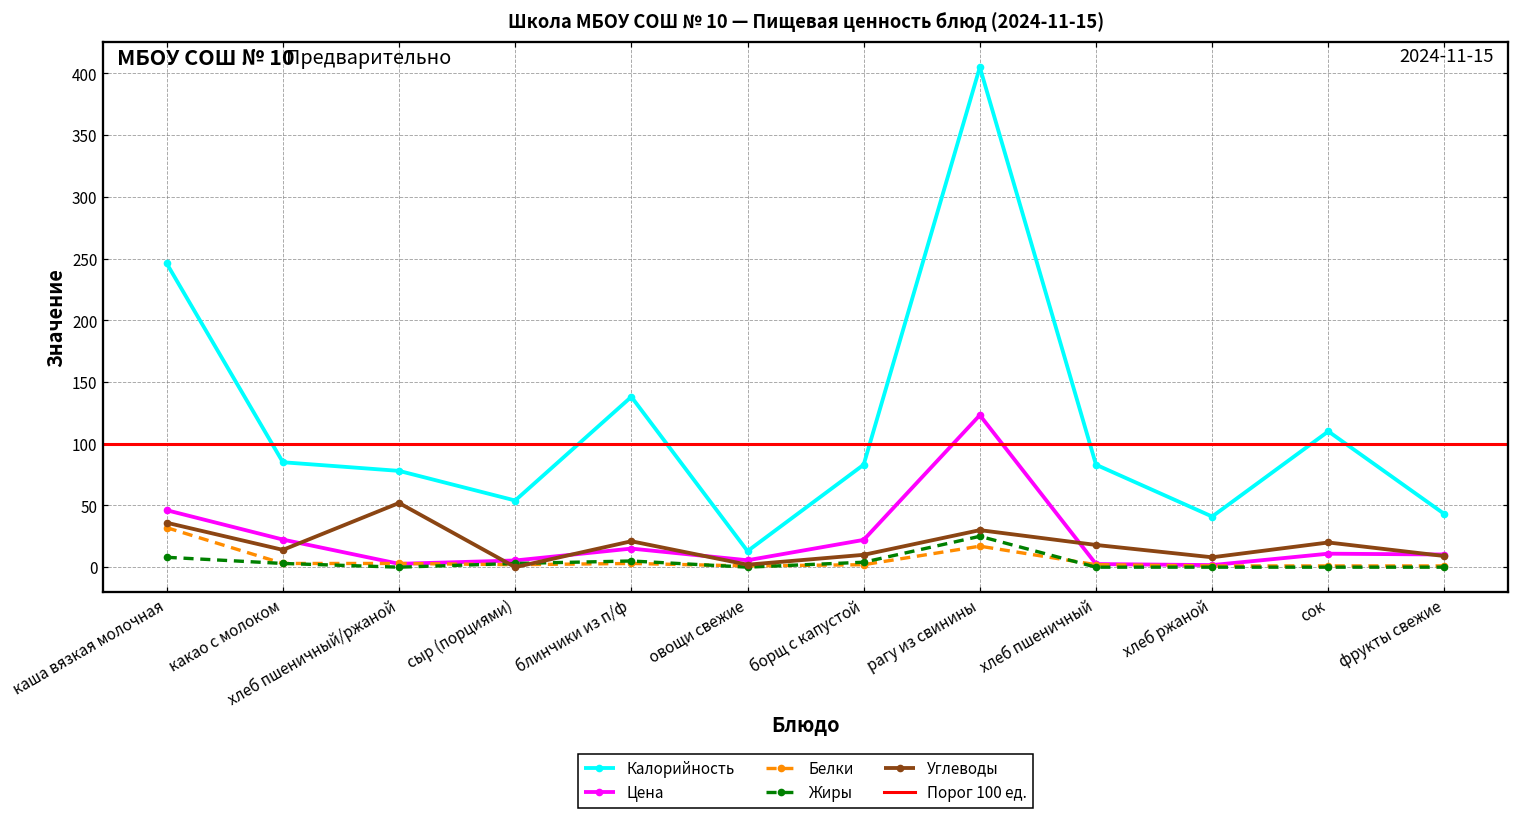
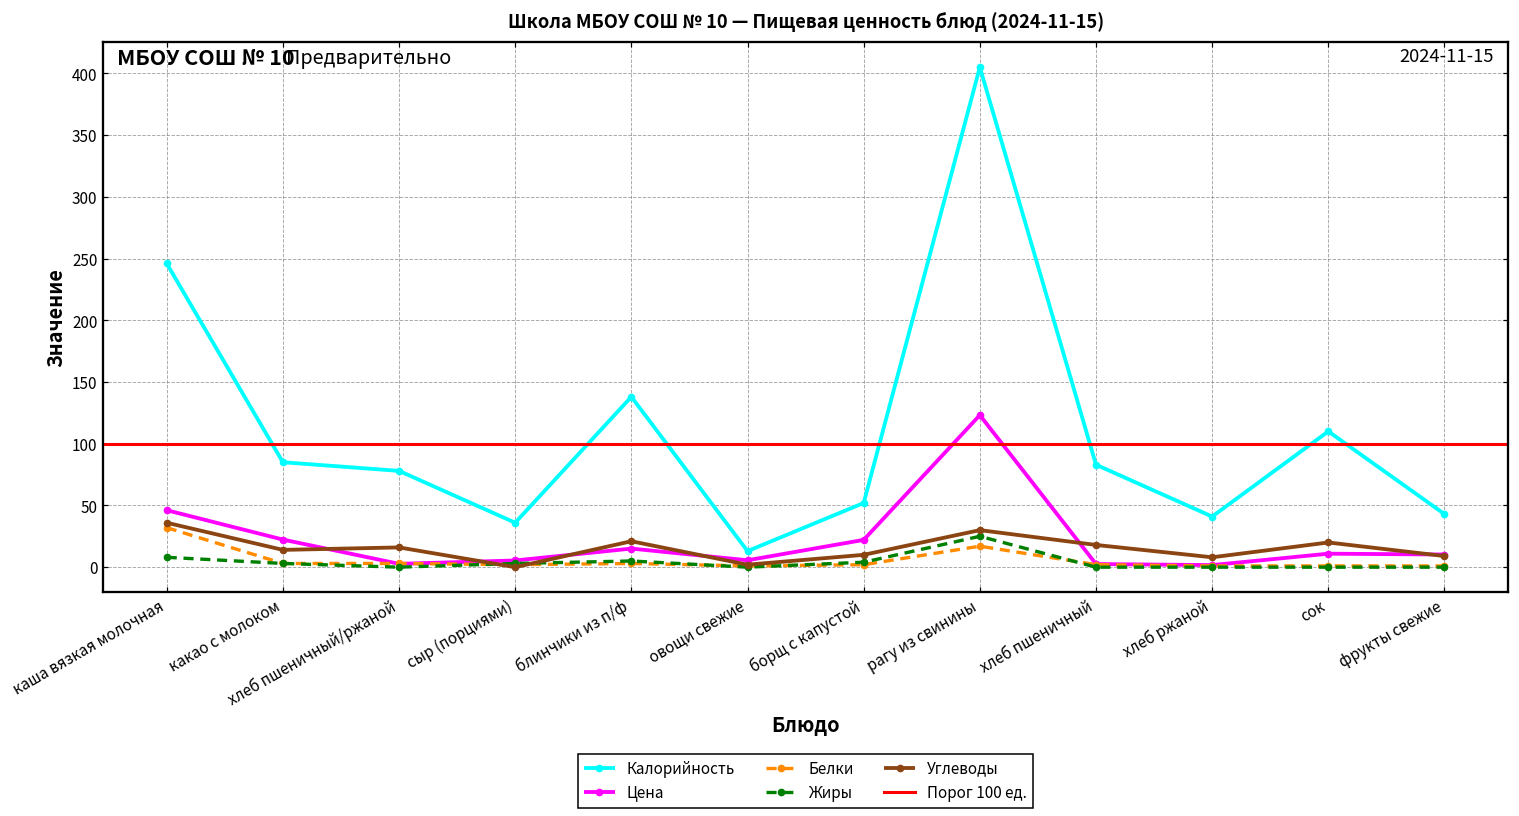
  {
    "Калорийность": {
      "каша вязкая молочная": 246,
      "какао с молоком": 85,
      "хлеб пшеничный/ржаной": 78,
-     "сыр (порциями)": 54,
+     "сыр (порциями)": 36,
      "блинчики из п/ф": 138,
      "овощи свежие": 13,
-     "борщ с капустой": 83,
+     "борщ с капустой": 52,
      "рагу из свинины": 405,
      "хлеб пшеничный": 83,
      "хлеб ржаной": 41,
      "сок": 110,
      "фрукты свежие": 43
    },
    "Цена": {
      "каша вязкая молочная": 46,
      "какао с молоком": 22,
      "сыр (порциями)": 5,
      "блинчики из п/ф": 15,
      "овощи свежие": 6,
      "борщ с капустой": 22,
      "рагу из свинины": 123,
      "сок": 11
    },
    "Белки": {
      "каша вязкая молочная": 32,
      "рагу из свинины": 17
    },
    "Жиры": {
      "каша вязкая молочная": 8,
      "хлеб пшеничный/ржаной": 0,
      "рагу из свинины": 25
    },
    "Углеводы": {
      "каша вязкая молочная": 36,
      "какао с молоком": 14,
-     "хлеб пшеничный/ржаной": 52,
+     "хлеб пшеничный/ржаной": 16,
      "блинчики из п/ф": 21,
      "борщ с капустой": 10,
      "рагу из свинины": 30,
      "хлеб пшеничный": 18,
      "хлеб ржаной": 8,
      "сок": 20
    }
  }
